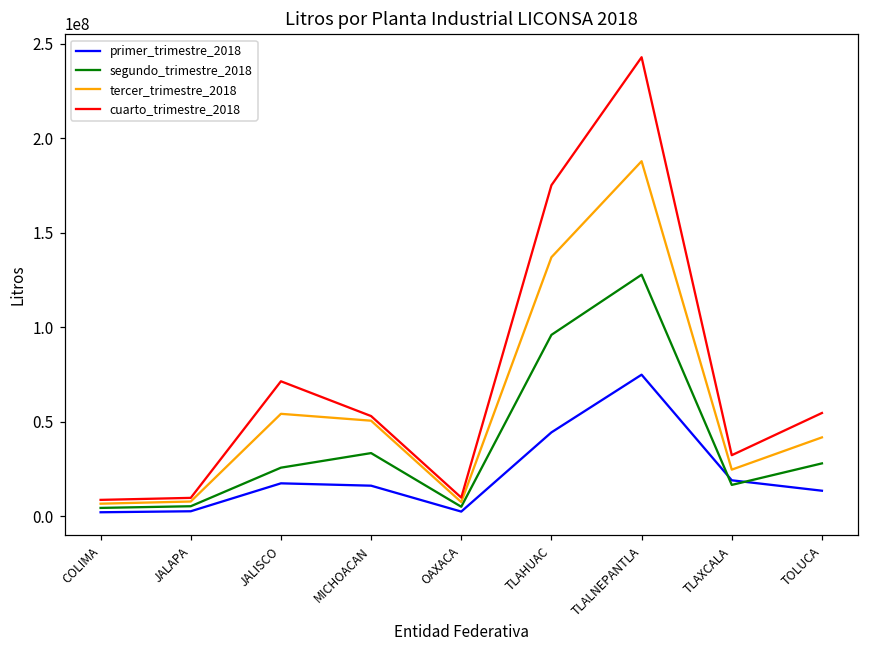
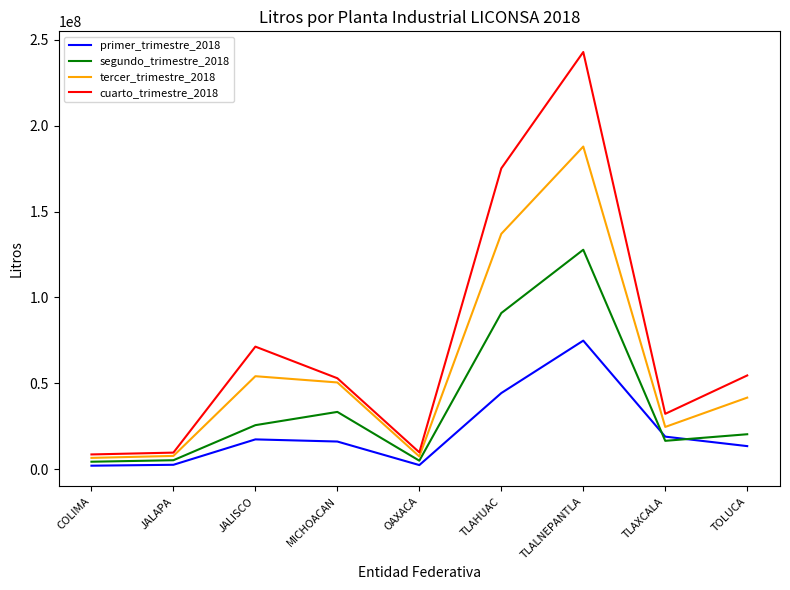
  {
    "primer_trimestre_2018": {
      "COLIMA": 2000000,
      "JALAPA": 3000000,
      "JALISCO": 17000000,
      "MICHOACAN": 16000000,
      "OAXACA": 2000000,
      "TLAHUAC": 44000000,
      "TLALNEPANTLA": 75000000,
      "TLAXCALA": 19000000,
      "TOLUCA": 14000000
    },
    "segundo_trimestre_2018": {
      "COLIMA": 4000000,
      "JALAPA": 5000000,
      "JALISCO": 26000000,
      "MICHOACAN": 33000000,
      "OAXACA": 5000000,
-     "TLAHUAC": 96000000,
+     "TLAHUAC": 91000000,
      "TLALNEPANTLA": 128000000,
      "TLAXCALA": 17000000,
-     "TOLUCA": 28000000
+     "TOLUCA": 20000000
    },
    "tercer_trimestre_2018": {
      "COLIMA": 7000000,
      "JALAPA": 8000000,
      "JALISCO": 54000000,
      "MICHOACAN": 51000000,
      "OAXACA": 7000000,
      "TLAHUAC": 137000000,
      "TLALNEPANTLA": 188000000,
      "TLAXCALA": 25000000,
      "TOLUCA": 42000000
    },
    "cuarto_trimestre_2018": {
      "COLIMA": 9000000,
      "JALAPA": 10000000,
      "JALISCO": 71000000,
      "MICHOACAN": 53000000,
      "OAXACA": 10000000,
      "TLAHUAC": 175000000,
      "TLALNEPANTLA": 243000000,
      "TLAXCALA": 32000000,
      "TOLUCA": 55000000
    }
  }
